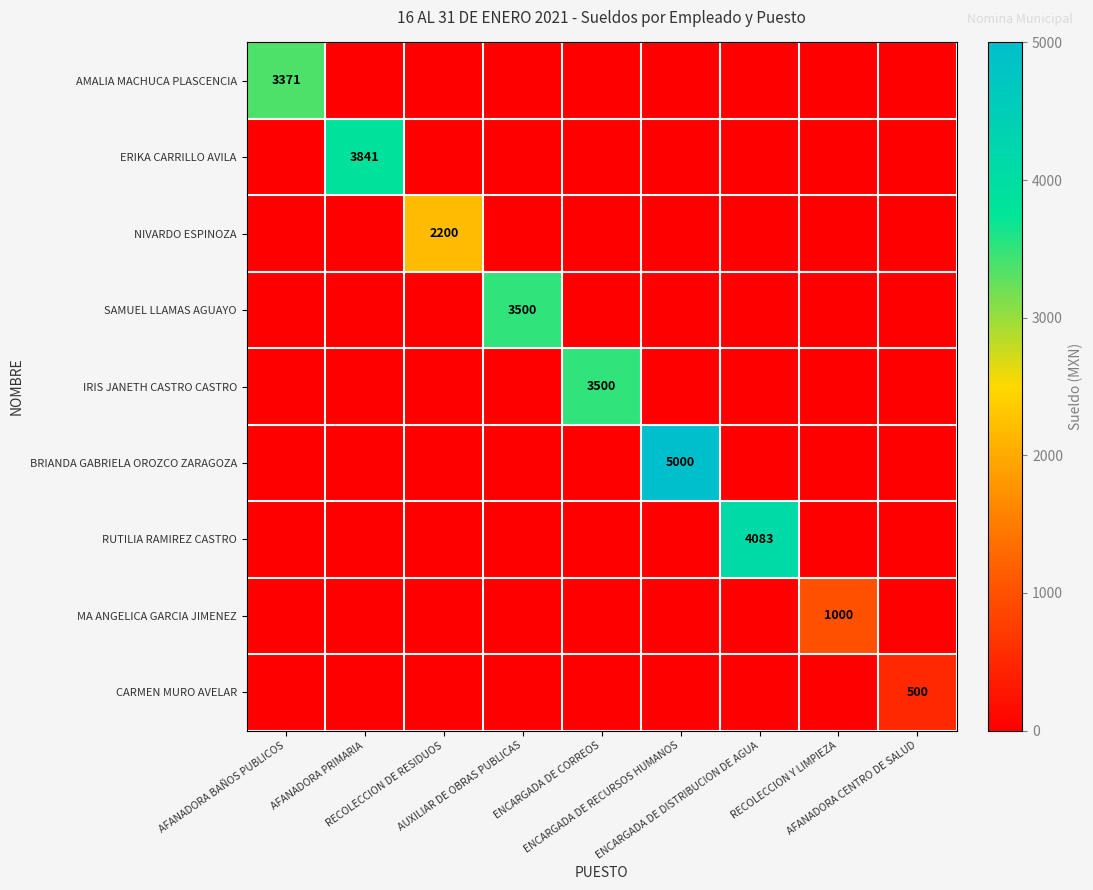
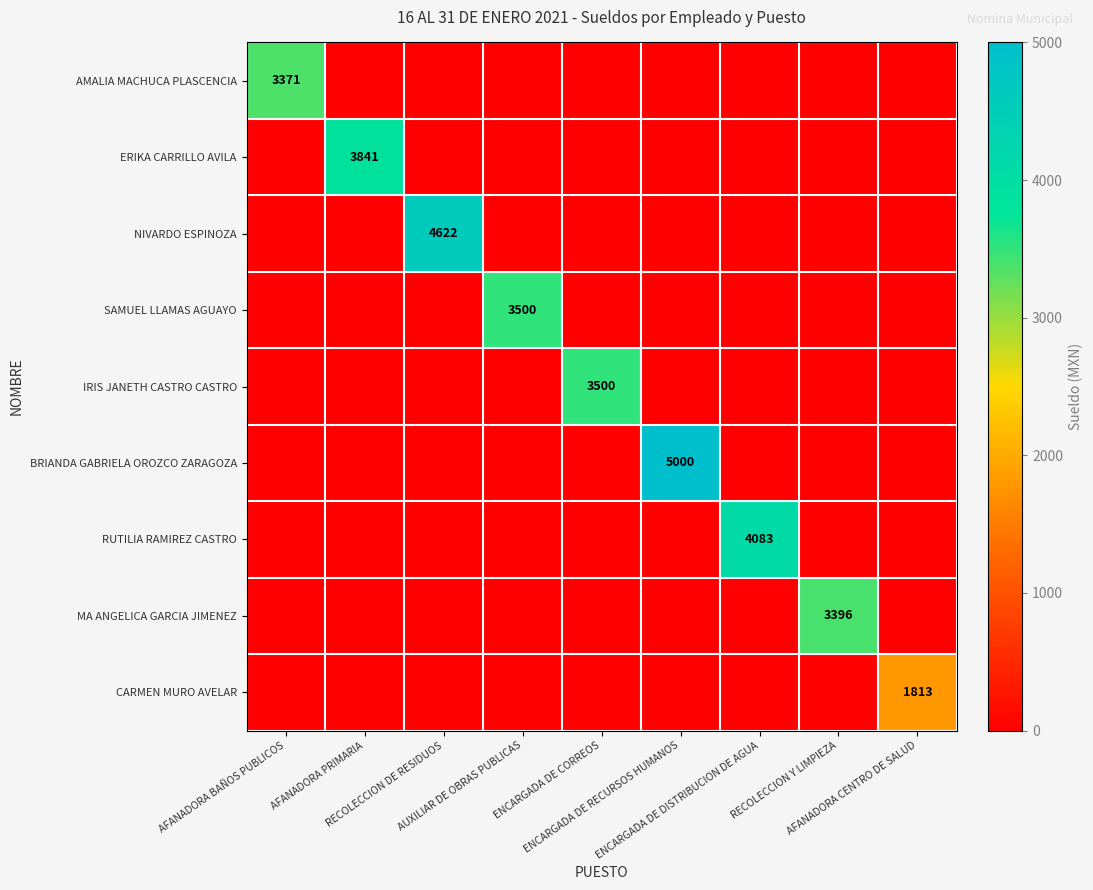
  {
    "AMALIA MACHUCA PLASCENCIA": {
      "AFANADORA BAÑOS PUBLICOS": 3371
    },
    "ERIKA CARRILLO AVILA": {
      "AFANADORA PRIMARIA": 3841
    },
    "NIVARDO ESPINOZA": {
-     "RECOLECCION DE RESIDUOS": 2200
+     "RECOLECCION DE RESIDUOS": 4622
    },
    "SAMUEL LLAMAS AGUAYO": {
      "AUXILIAR DE OBRAS PUBLICAS": 3500
    },
    "IRIS JANETH CASTRO CASTRO": {
      "ENCARGADA DE CORREOS": 3500
    },
    "BRIANDA GABRIELA OROZCO ZARAGOZA": {
      "ENCARGADA DE RECURSOS HUMANOS": 5000
    },
    "RUTILIA RAMIREZ CASTRO": {
      "ENCARGADA DE DISTRIBUCION DE AGUA": 4083
    },
    "MA ANGELICA GARCIA JIMENEZ": {
-     "RECOLECCION Y LIMPIEZA": 1000
+     "RECOLECCION Y LIMPIEZA": 3396
    },
    "CARMEN MURO AVELAR": {
-     "AFANADORA CENTRO DE SALUD": 500
+     "AFANADORA CENTRO DE SALUD": 1813
    }
  }
